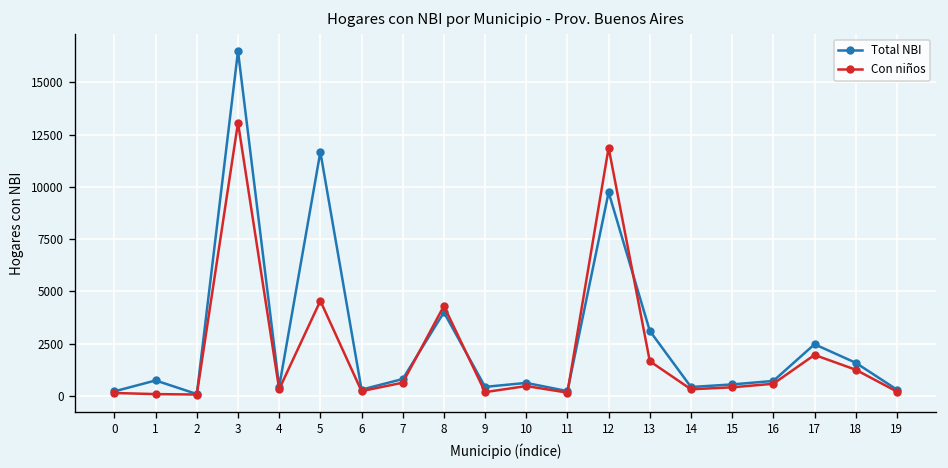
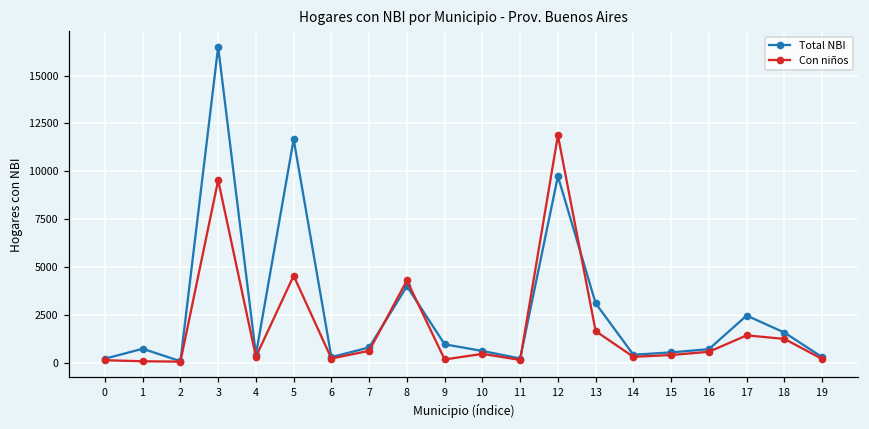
  {
    "Total NBI": {
      "1": 700,
      "3": 16500,
      "5": 11700,
      "7": 800,
      "8": 4000,
-     "9": 400,
+     "9": 1000,
      "10": 600,
      "12": 9700,
      "13": 3100,
      "17": 2500,
      "18": 1600
    },
    "Con niños": {
      "1": 100,
-     "3": 13100,
+     "3": 9500,
      "5": 4500,
      "7": 600,
      "8": 4300,
      "9": 200,
      "10": 500,
      "12": 11900,
      "13": 1700,
-     "17": 2000,
+     "17": 1400,
      "18": 1200
    }
  }
